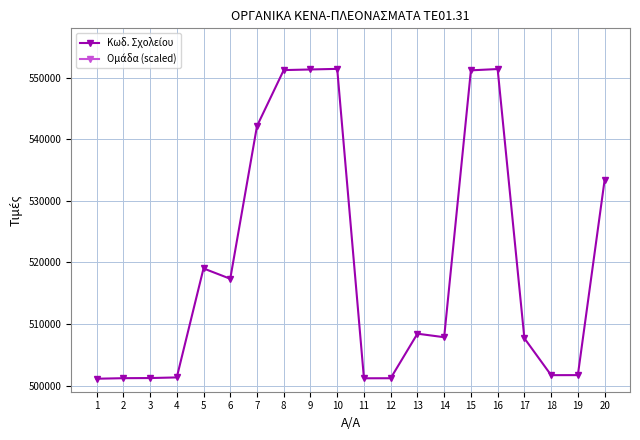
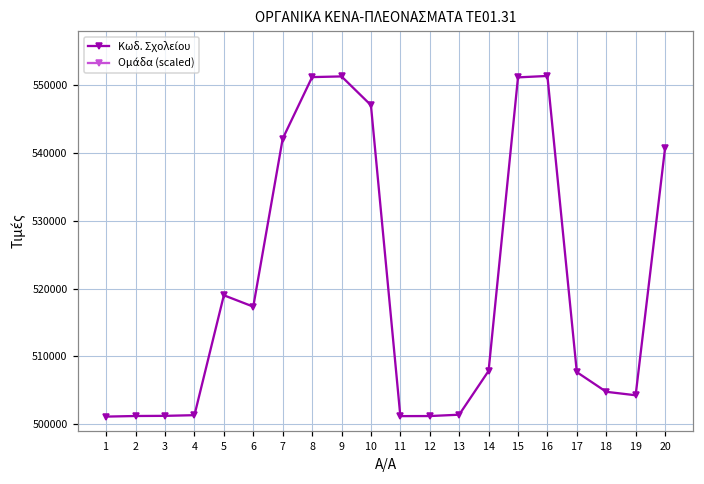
  {
    "Κωδ. Σχολείου": {
      "1": 501000,
      "2": 501000,
      "3": 501000,
      "4": 501000,
      "5": 519000,
      "6": 517000,
      "7": 542000,
      "8": 551000,
      "9": 551000,
-     "10": 551000,
+     "10": 547000,
      "11": 501000,
      "12": 501000,
-     "13": 508000,
+     "13": 501000,
      "14": 508000,
      "15": 551000,
      "16": 551000,
      "17": 508000,
-     "18": 502000,
-     "19": 502000,
-     "20": 533000
+     "18": 505000,
+     "19": 504000,
+     "20": 541000
    }
  }
